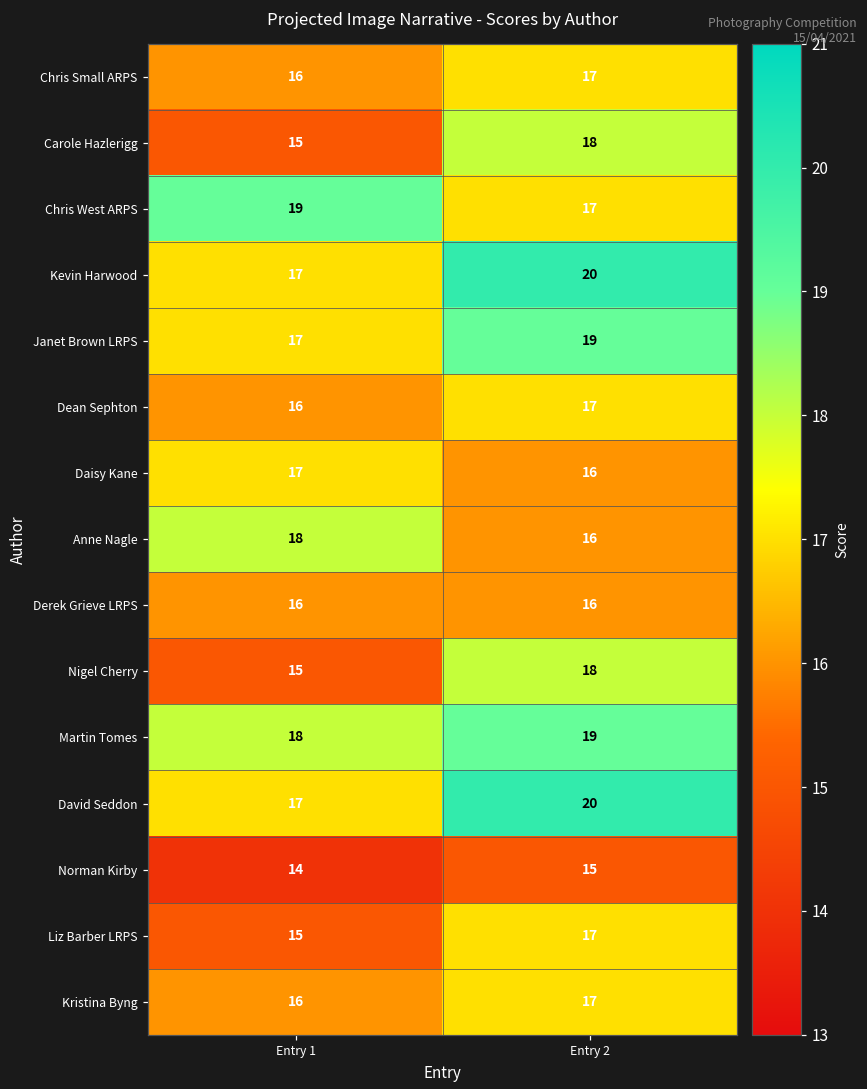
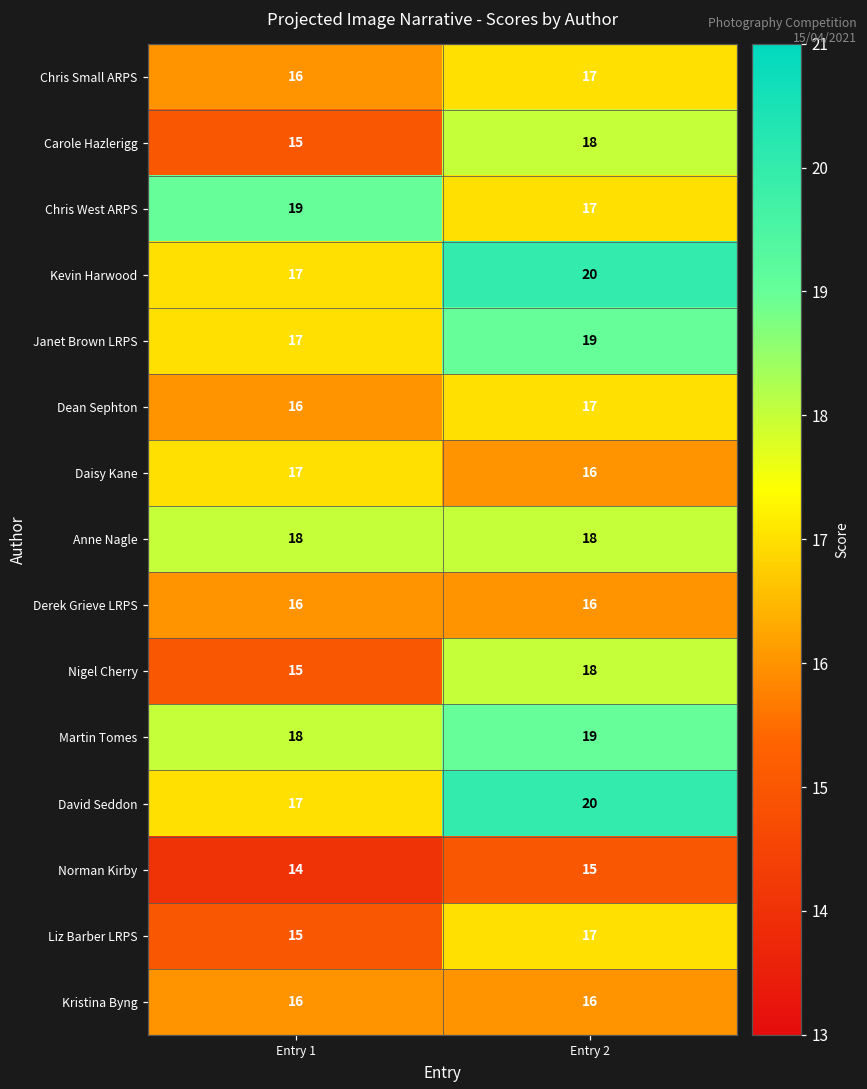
  {
    "Chris Small ARPS": {
      "Entry 1": 16,
      "Entry 2": 17
    },
    "Carole Hazlerigg": {
      "Entry 1": 15,
      "Entry 2": 18
    },
    "Chris West ARPS": {
      "Entry 1": 19,
      "Entry 2": 17
    },
    "Kevin Harwood": {
      "Entry 1": 17,
      "Entry 2": 20
    },
    "Janet Brown LRPS": {
      "Entry 1": 17,
      "Entry 2": 19
    },
    "Dean Sephton": {
      "Entry 1": 16,
      "Entry 2": 17
    },
    "Daisy Kane": {
      "Entry 1": 17,
      "Entry 2": 16
    },
    "Anne Nagle": {
      "Entry 1": 18,
-     "Entry 2": 16
+     "Entry 2": 18
    },
    "Derek Grieve LRPS": {
      "Entry 1": 16,
      "Entry 2": 16
    },
    "Nigel Cherry": {
      "Entry 1": 15,
      "Entry 2": 18
    },
    "Martin Tomes": {
      "Entry 1": 18,
      "Entry 2": 19
    },
    "David Seddon": {
      "Entry 1": 17,
      "Entry 2": 20
    },
    "Norman Kirby": {
      "Entry 1": 14,
      "Entry 2": 15
    },
    "Liz Barber LRPS": {
      "Entry 1": 15,
      "Entry 2": 17
    },
    "Kristina Byng": {
      "Entry 1": 16,
-     "Entry 2": 17
+     "Entry 2": 16
    }
  }
